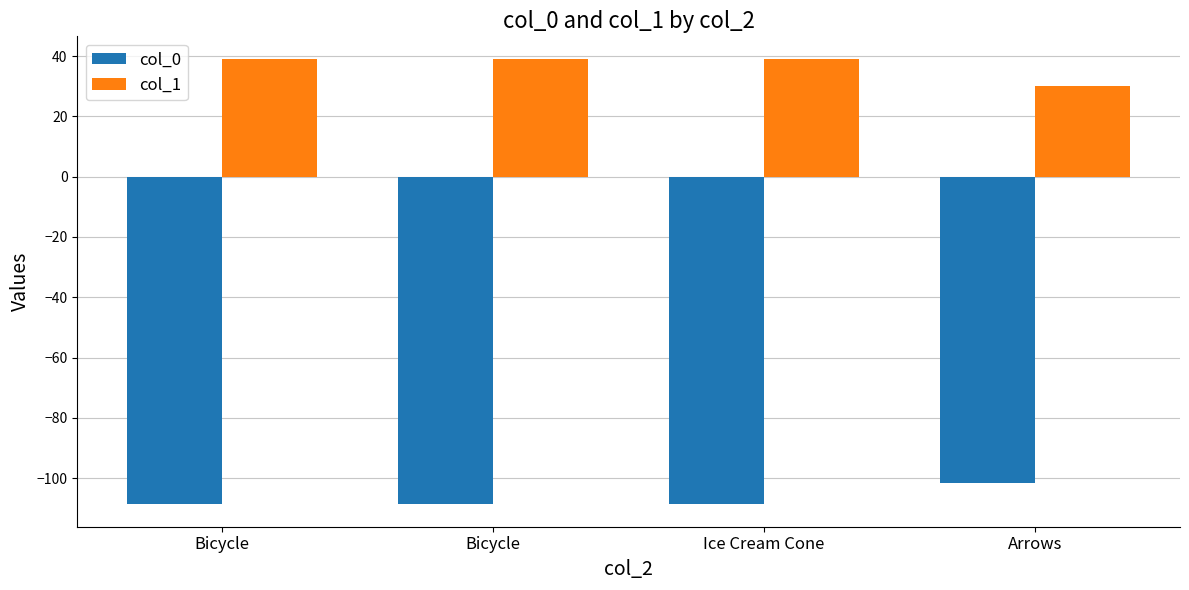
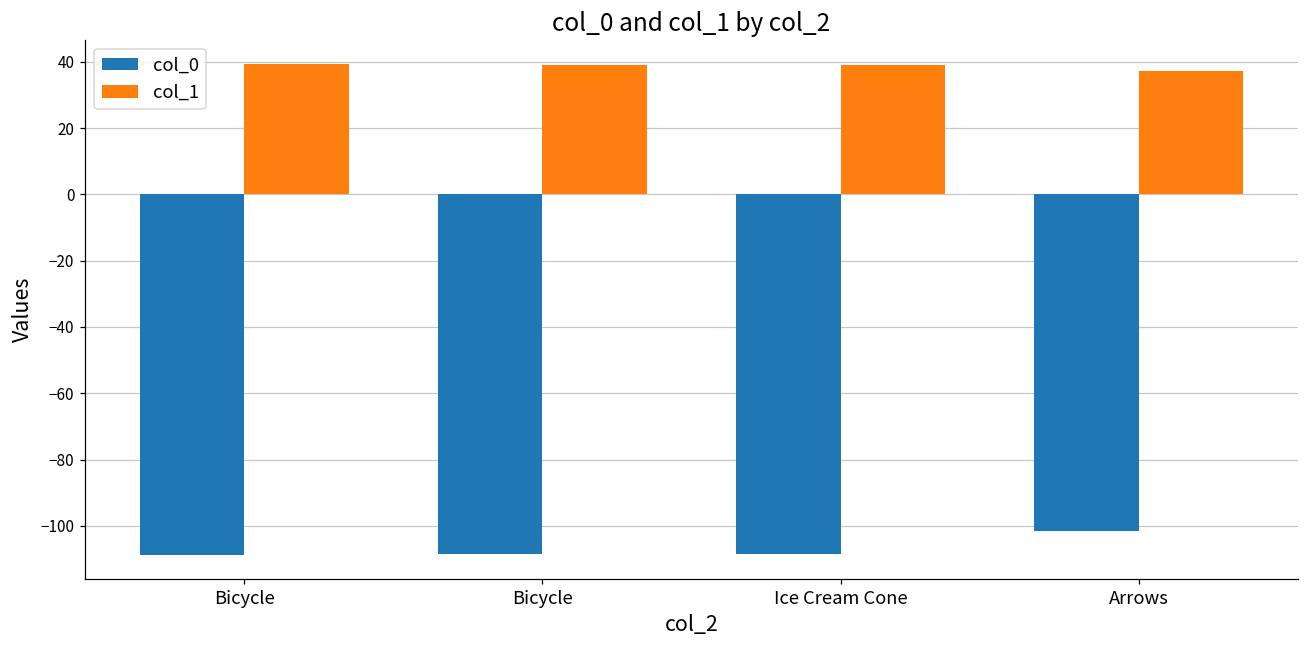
  {
    "col_0": {
      "Ice Cream Cone": -109,
      "Arrows": -101
    },
    "col_1": {
      "Ice Cream Cone": 39,
-     "Arrows": 30
+     "Arrows": 37
    }
  }
